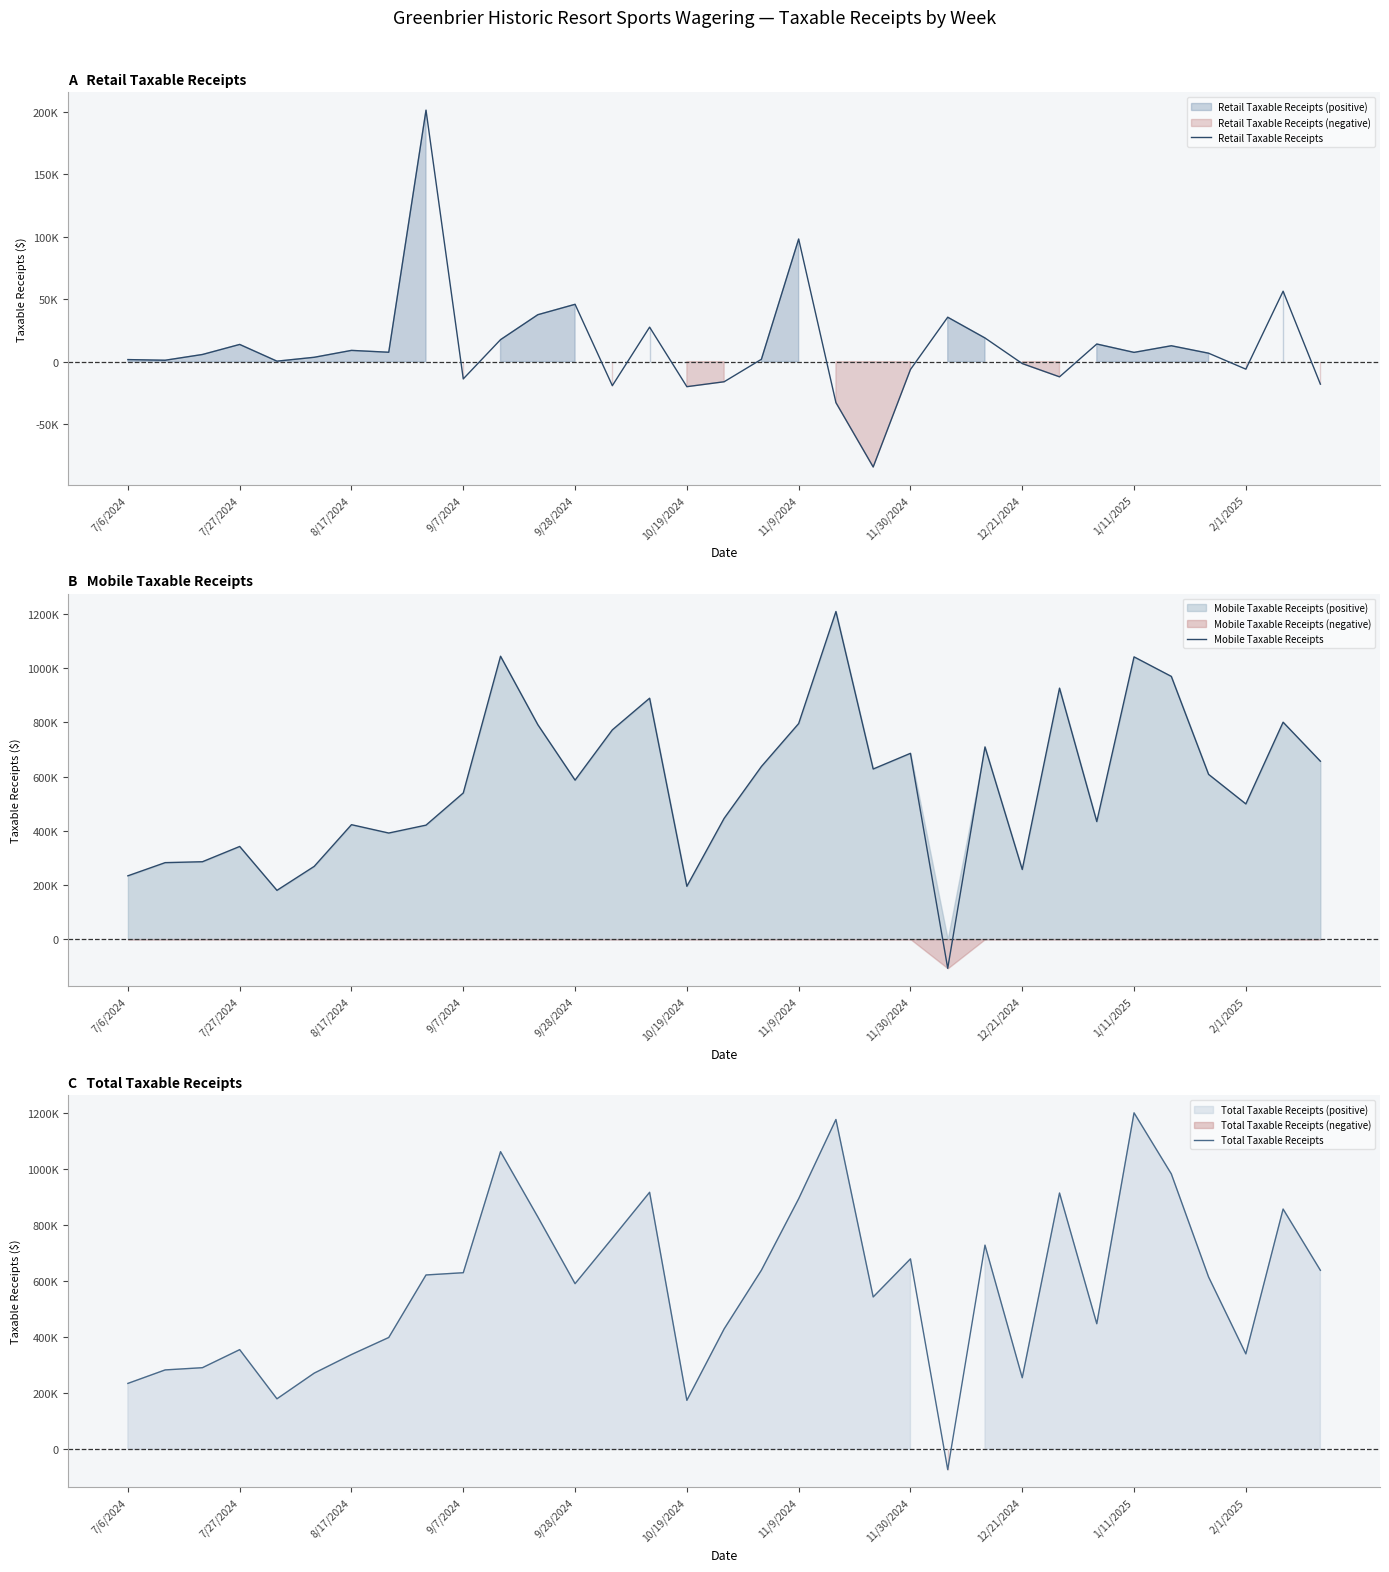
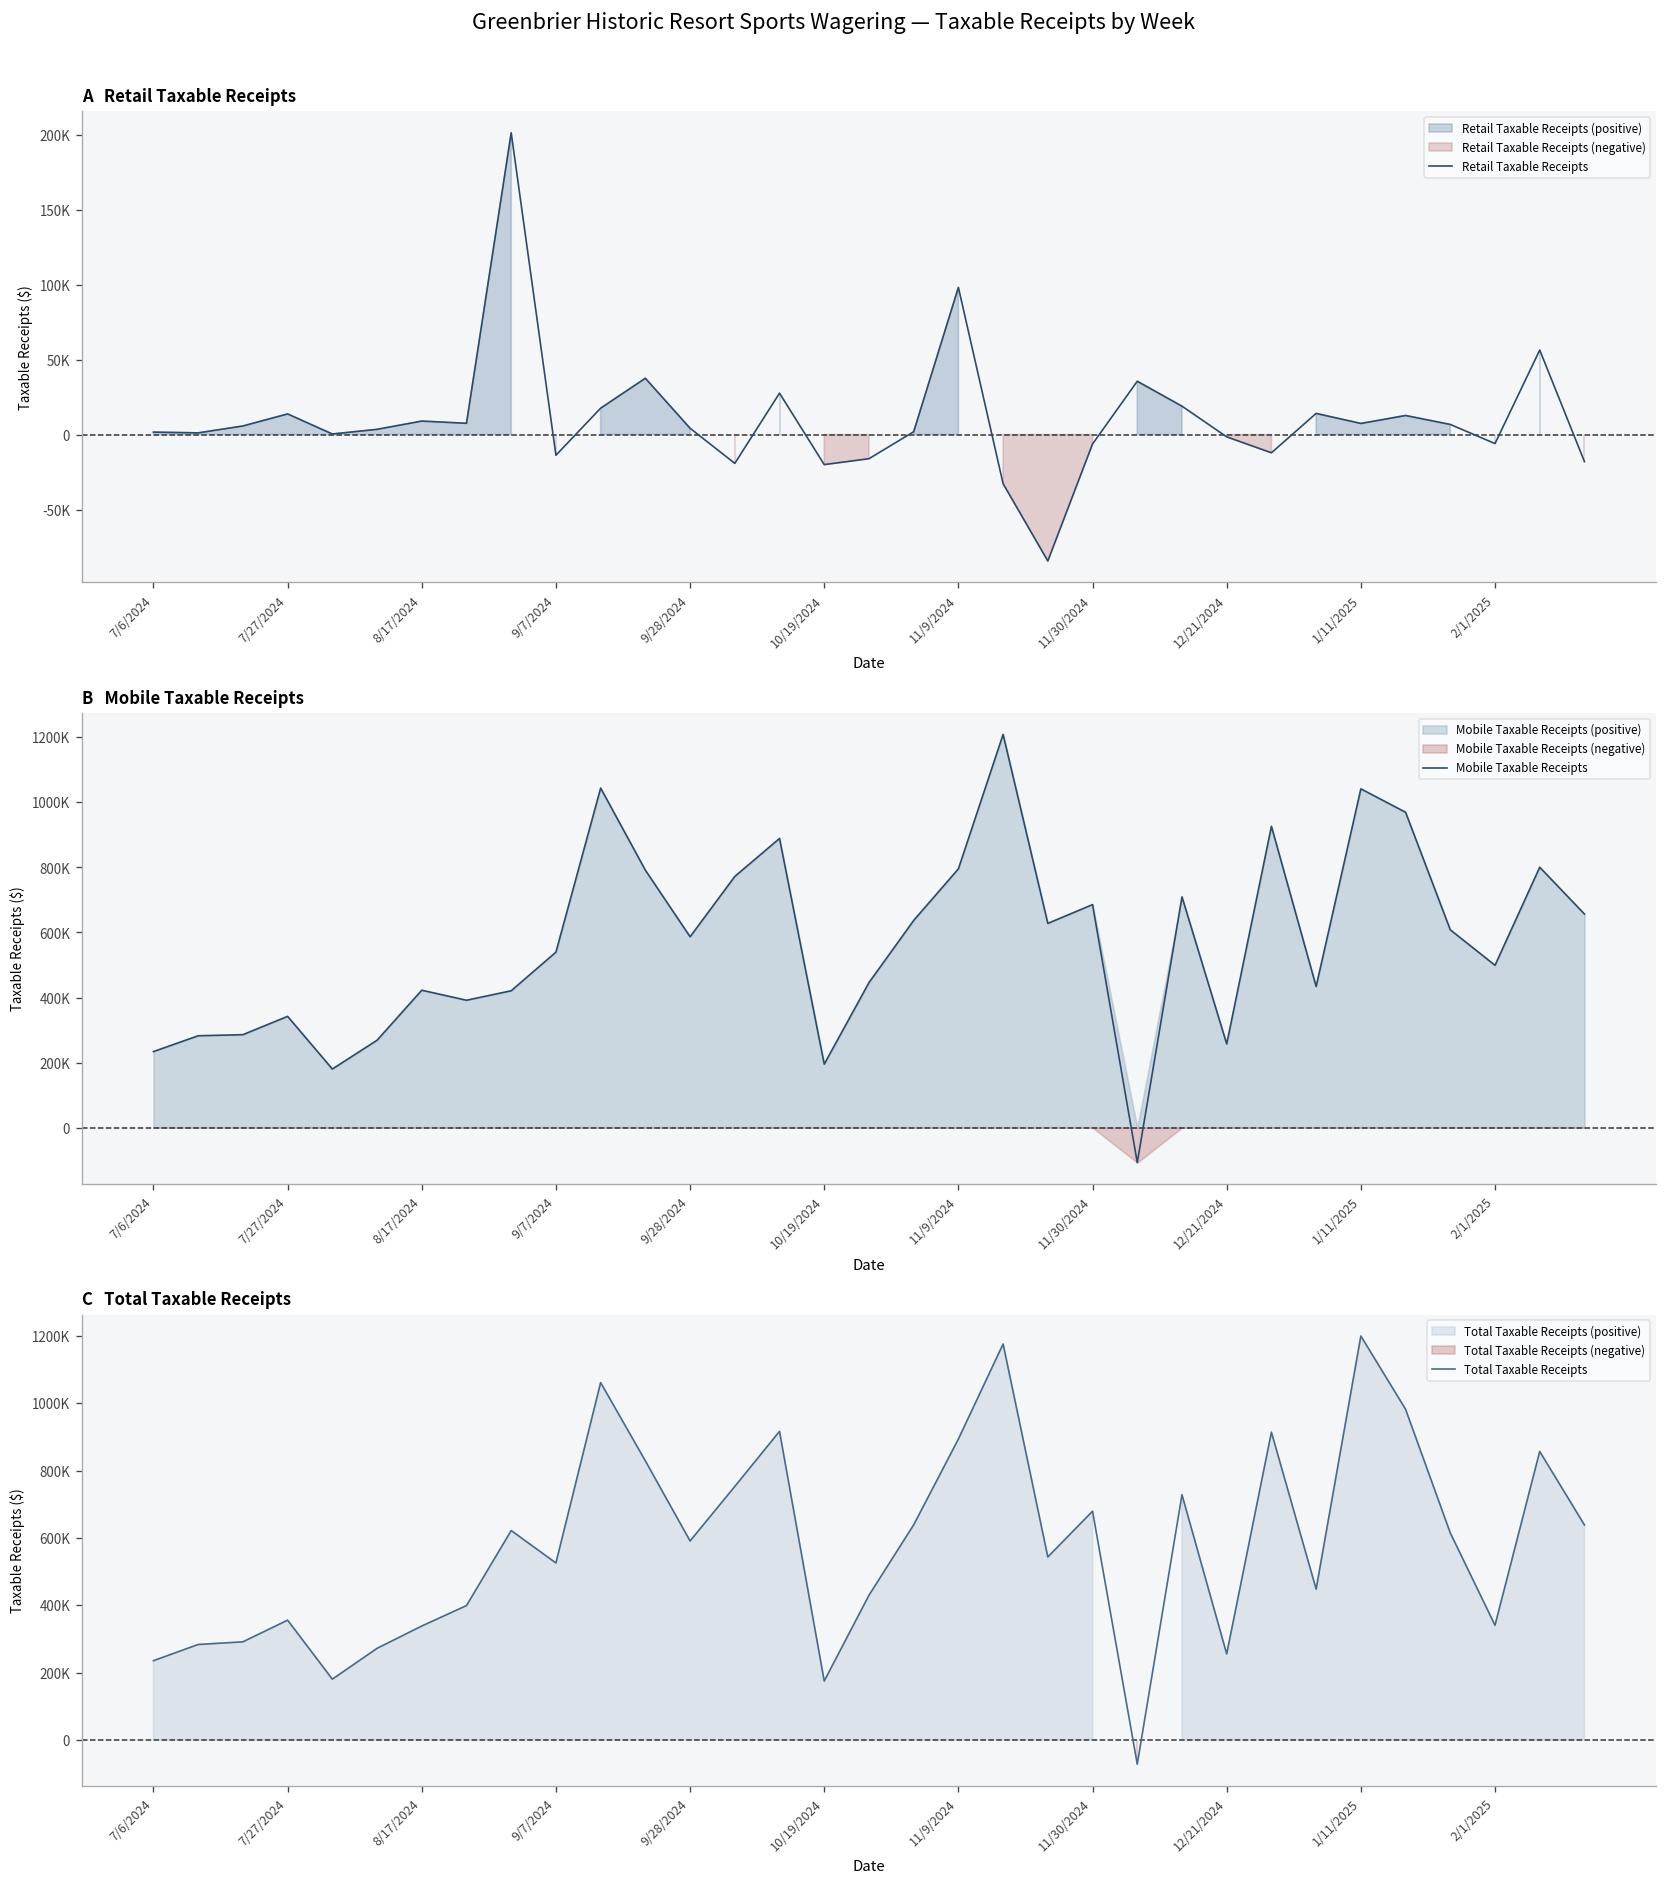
  {
    "A Retail Taxable Receipts": {
      "7/6/2024": 2000,
      "7/27/2024": 14000,
      "8/17/2024": 9000,
      "9/7/2024": -14000,
-     "9/28/2024": 46000,
+     "9/28/2024": 4000,
      "10/19/2024": -20000,
      "11/9/2024": 98000,
      "11/30/2024": -6000,
      "12/21/2024": -2000,
      "1/11/2025": 7000,
      "2/1/2025": -6000
    },
    "C Total Taxable Receipts": {
      "7/6/2024": 240000,
      "7/27/2024": 360000,
      "8/17/2024": 340000,
-     "9/7/2024": 630000,
+     "9/7/2024": 530000,
      "9/28/2024": 590000,
      "10/19/2024": 180000,
      "11/9/2024": 890000,
      "11/30/2024": 680000,
      "12/21/2024": 260000,
      "1/11/2025": 1200000,
      "2/1/2025": 340000
    }
  }
